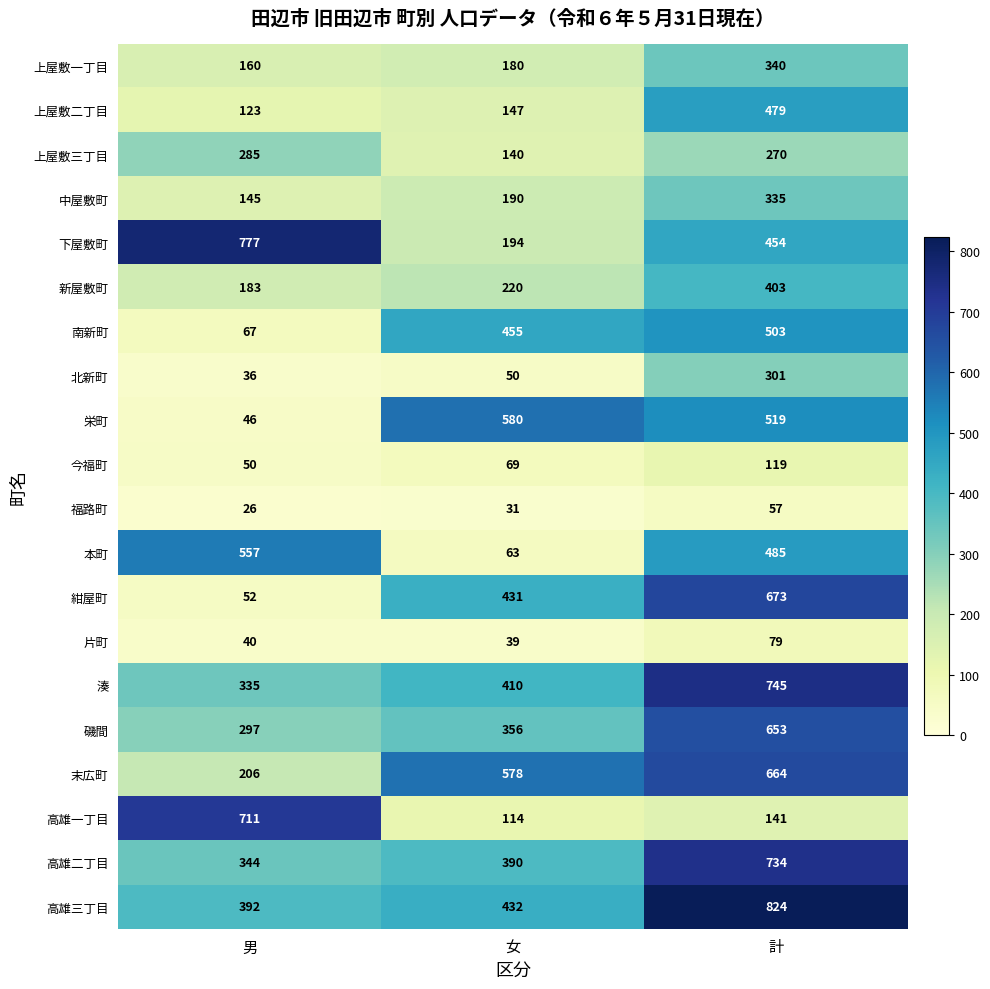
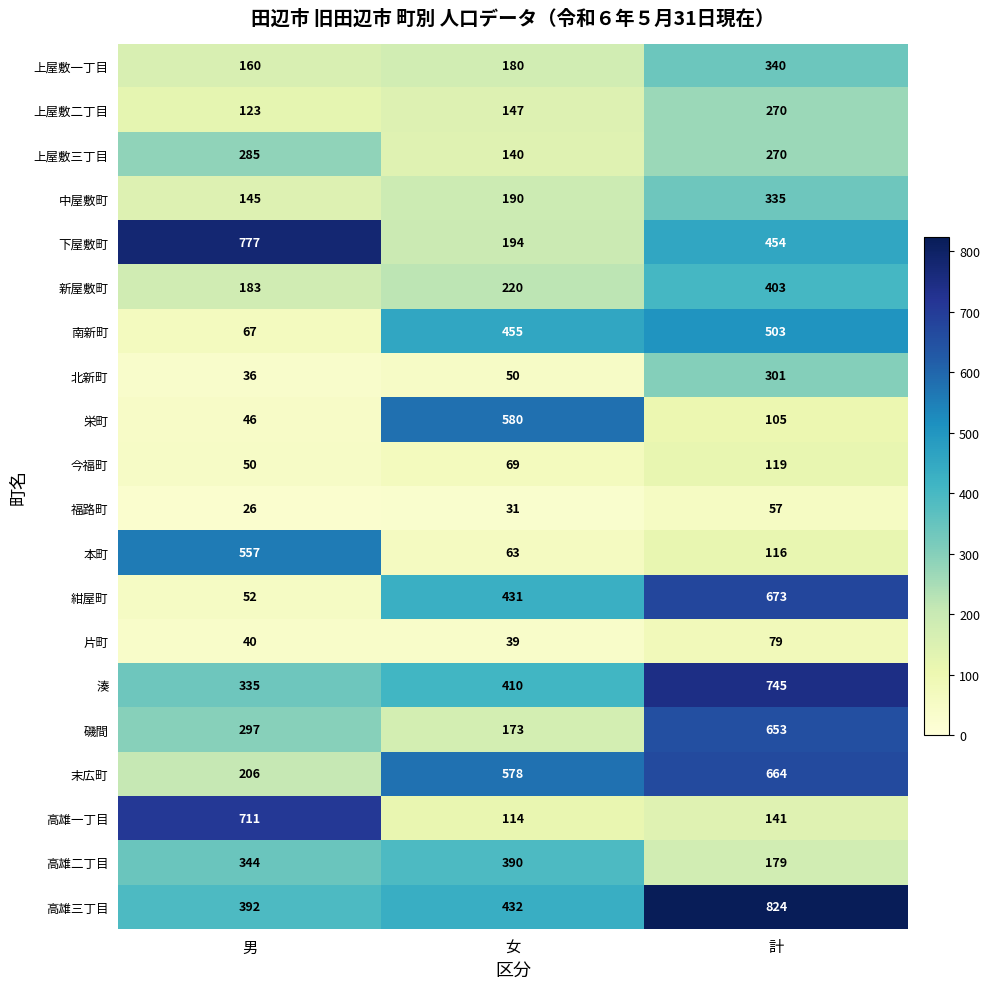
  {
    "上屋敷一丁目": {
      "男": 160,
      "女": 180,
      "計": 340
    },
    "上屋敷二丁目": {
      "男": 123,
      "女": 147,
-     "計": 479
+     "計": 270
    },
    "上屋敷三丁目": {
      "男": 285,
      "女": 140,
      "計": 270
    },
    "中屋敷町": {
      "男": 145,
      "女": 190,
      "計": 335
    },
    "下屋敷町": {
      "男": 777,
      "女": 194,
      "計": 454
    },
    "新屋敷町": {
      "男": 183,
      "女": 220,
      "計": 403
    },
    "南新町": {
      "男": 67,
      "女": 455,
      "計": 503
    },
    "北新町": {
      "男": 36,
      "女": 50,
      "計": 301
    },
    "栄町": {
      "男": 46,
      "女": 580,
-     "計": 519
+     "計": 105
    },
    "今福町": {
      "男": 50,
      "女": 69,
      "計": 119
    },
    "福路町": {
      "男": 26,
      "女": 31,
      "計": 57
    },
    "本町": {
      "男": 557,
      "女": 63,
-     "計": 485
+     "計": 116
    },
    "紺屋町": {
      "男": 52,
      "女": 431,
      "計": 673
    },
    "片町": {
      "男": 40,
      "女": 39,
      "計": 79
    },
    "湊": {
      "男": 335,
      "女": 410,
      "計": 745
    },
    "磯間": {
      "男": 297,
-     "女": 356,
+     "女": 173,
      "計": 653
    },
    "末広町": {
      "男": 206,
      "女": 578,
      "計": 664
    },
    "高雄一丁目": {
      "男": 711,
      "女": 114,
      "計": 141
    },
    "高雄二丁目": {
      "男": 344,
      "女": 390,
-     "計": 734
+     "計": 179
    },
    "高雄三丁目": {
      "男": 392,
      "女": 432,
      "計": 824
    }
  }
